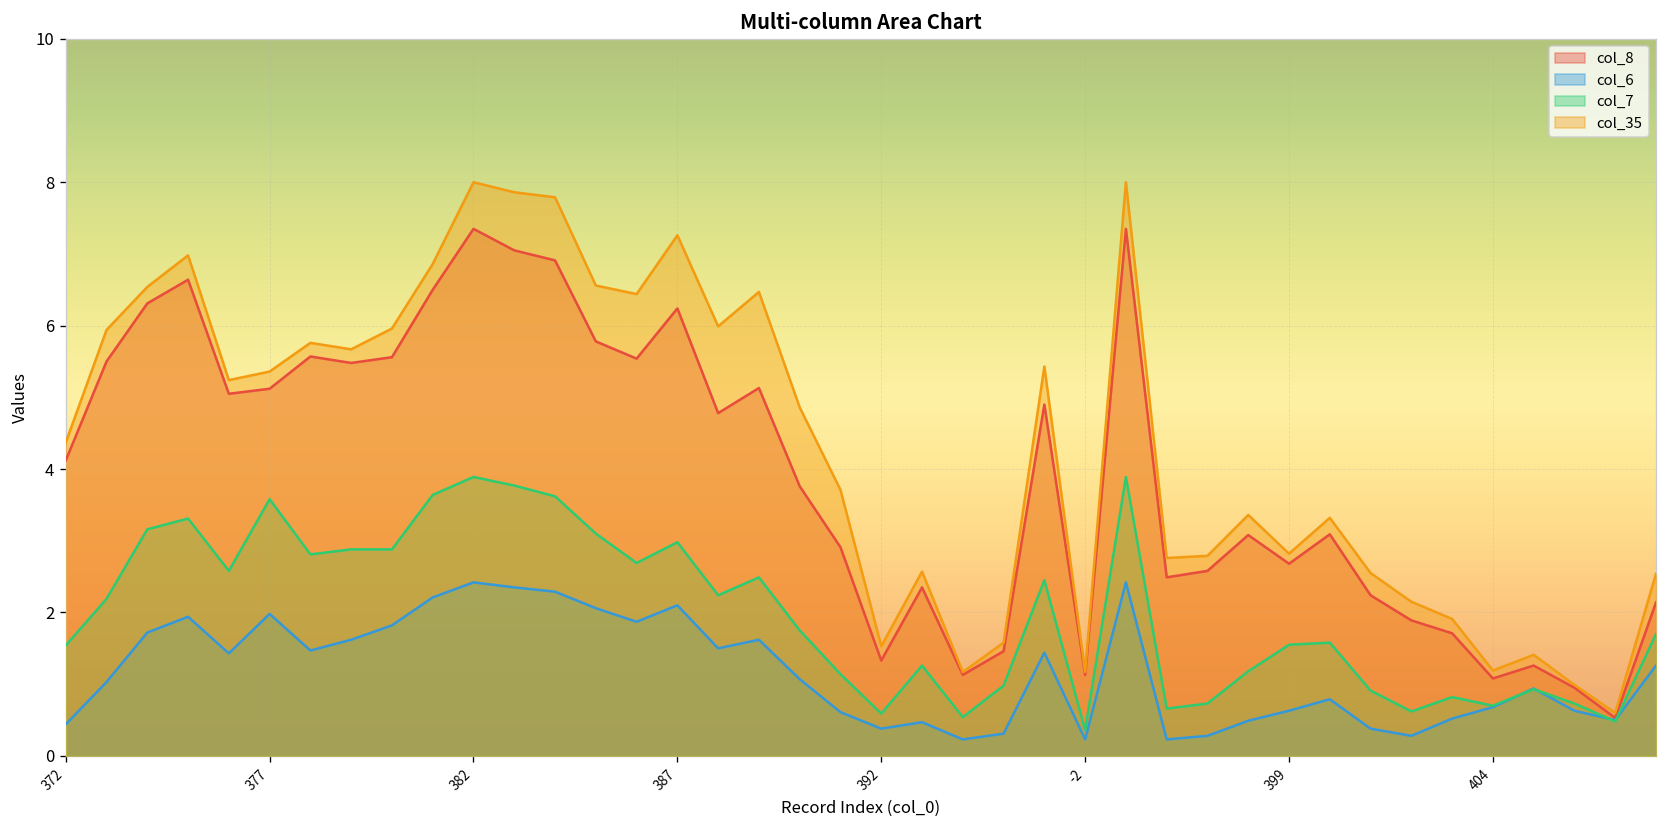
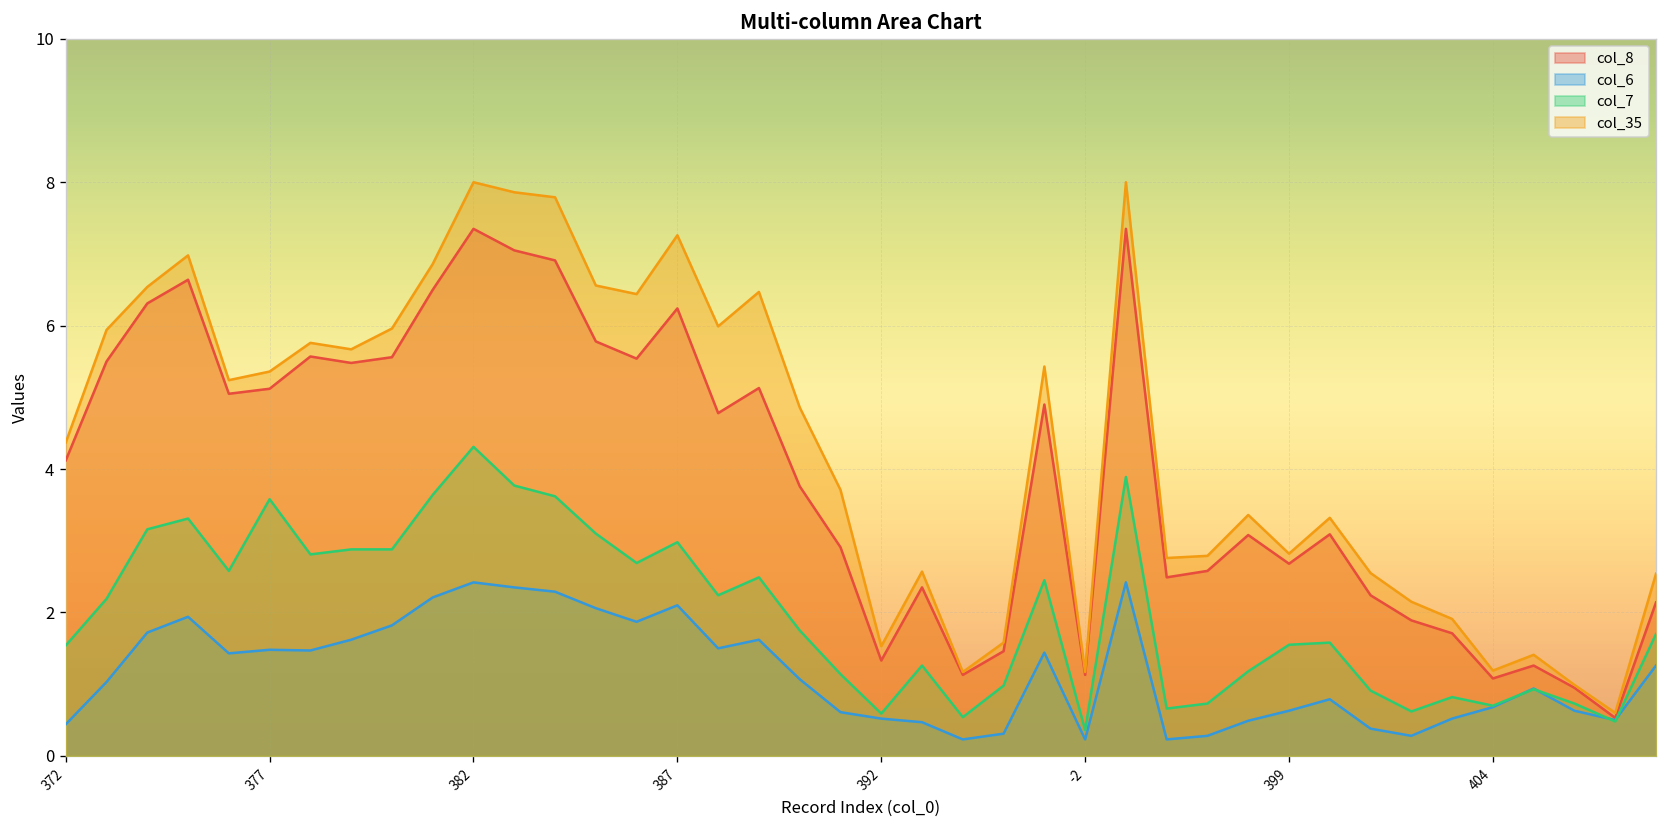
  {
    "col_6": {
      "372": 0.4,
-     "377": 2.0,
+     "377": 1.5,
      "382": 2.4,
      "387": 2.1,
-     "392": 0.4,
+     "392": 0.5,
      "-2": 0.2,
      "399": 0.6
    },
    "col_7": {
      "372": 1.5,
      "377": 3.6,
-     "382": 3.9,
+     "382": 4.3,
      "387": 3.0,
      "392": 0.6,
      "-2": 0.4,
      "399": 1.6
    }
  }
